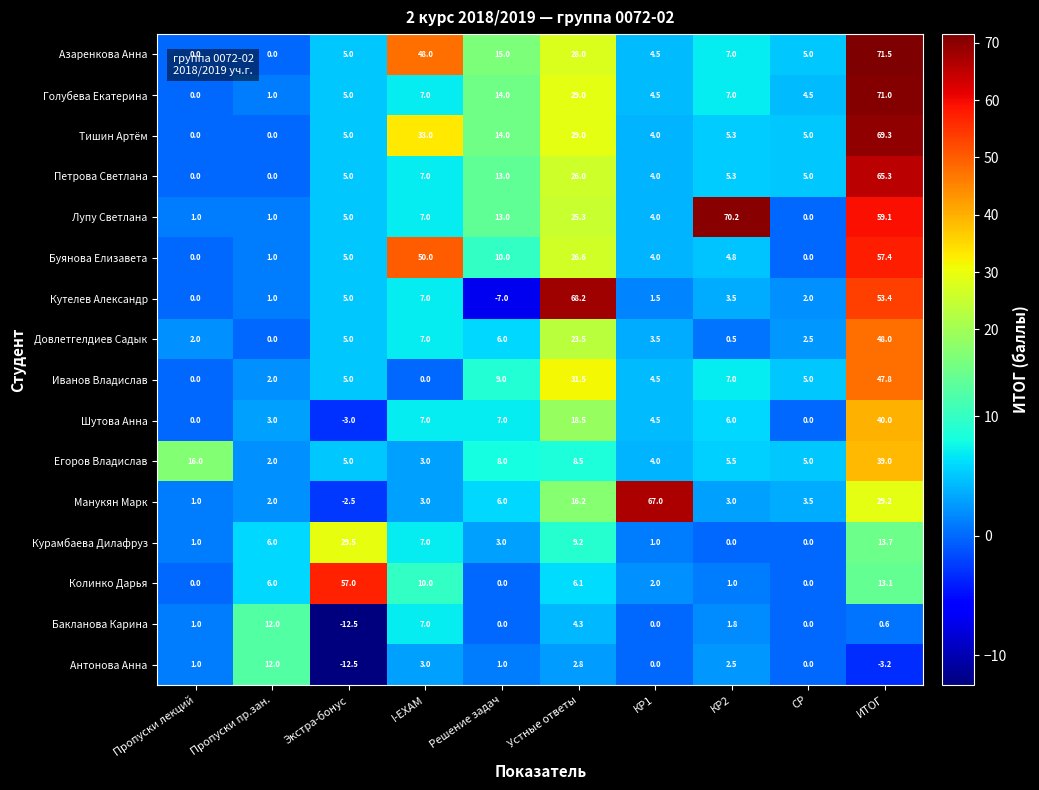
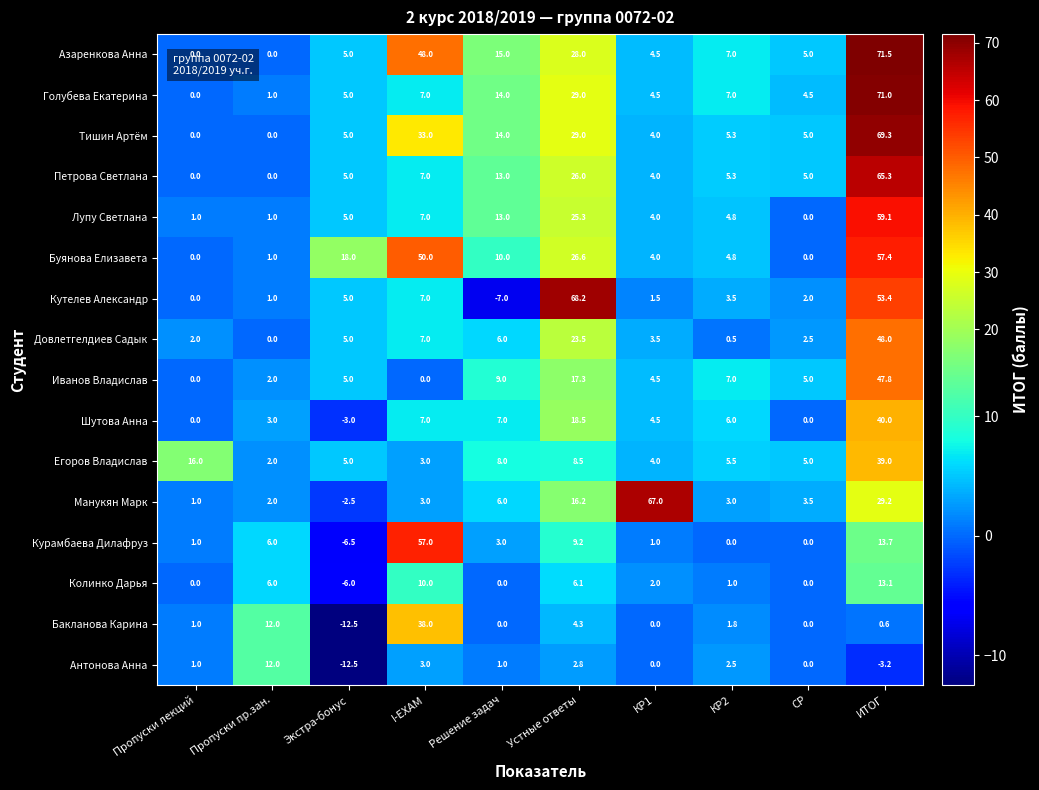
  {
    "Азаренкова Анна": {
      "Пропуски пр.зан.": 0.0,
      "Экстра-бонус": 5.0,
      "I-EXAM": 48.0,
      "Решение задач": 15.0,
      "Устные ответы": 28.0,
      "КР1": 4.5,
      "КР2": 7.0,
      "СР": 5.0,
      "ИТОГ": 71.5
    },
    "Голубева Екатерина": {
      "Пропуски лекций": 0.0,
      "Пропуски пр.зан.": 1.0,
      "Экстра-бонус": 5.0,
      "I-EXAM": 7.0,
      "Решение задач": 14.0,
      "Устные ответы": 29.0,
      "КР1": 4.5,
      "КР2": 7.0,
      "СР": 4.5,
      "ИТОГ": 71.0
    },
    "Тишин Артём": {
      "Пропуски лекций": 0.0,
      "Пропуски пр.зан.": 0.0,
      "Экстра-бонус": 5.0,
      "I-EXAM": 33.0,
      "Решение задач": 14.0,
      "Устные ответы": 29.0,
      "КР1": 4.0,
      "КР2": 5.3,
      "СР": 5.0,
      "ИТОГ": 69.3
    },
    "Петрова Светлана": {
      "Пропуски лекций": 0.0,
      "Пропуски пр.зан.": 0.0,
      "Экстра-бонус": 5.0,
      "I-EXAM": 7.0,
      "Решение задач": 13.0,
      "Устные ответы": 26.0,
      "КР1": 4.0,
      "КР2": 5.3,
      "СР": 5.0,
      "ИТОГ": 65.3
    },
    "Лупу Светлана": {
      "Пропуски лекций": 1.0,
      "Пропуски пр.зан.": 1.0,
      "Экстра-бонус": 5.0,
      "I-EXAM": 7.0,
      "Решение задач": 13.0,
      "Устные ответы": 25.3,
      "КР1": 4.0,
-     "КР2": 70.2,
+     "КР2": 4.8,
      "СР": 0.0,
      "ИТОГ": 59.1
    },
    "Буянова Елизавета": {
      "Пропуски лекций": 0.0,
      "Пропуски пр.зан.": 1.0,
-     "Экстра-бонус": 5.0,
+     "Экстра-бонус": 18.0,
      "I-EXAM": 50.0,
      "Решение задач": 10.0,
      "Устные ответы": 26.6,
      "КР1": 4.0,
      "КР2": 4.8,
      "СР": 0.0,
      "ИТОГ": 57.4
    },
    "Кутелев Александр": {
      "Пропуски лекций": 0.0,
      "Пропуски пр.зан.": 1.0,
      "Экстра-бонус": 5.0,
      "I-EXAM": 7.0,
      "Решение задач": -7.0,
      "Устные ответы": 68.2,
      "КР1": 1.5,
      "КР2": 3.5,
      "СР": 2.0,
      "ИТОГ": 53.4
    },
    "Довлетгелдиев Садык": {
      "Пропуски лекций": 2.0,
      "Пропуски пр.зан.": 0.0,
      "Экстра-бонус": 5.0,
      "I-EXAM": 7.0,
      "Решение задач": 6.0,
      "Устные ответы": 23.5,
      "КР1": 3.5,
      "КР2": 0.5,
      "СР": 2.5,
      "ИТОГ": 48.0
    },
    "Иванов Владислав": {
      "Пропуски лекций": 0.0,
      "Пропуски пр.зан.": 2.0,
      "Экстра-бонус": 5.0,
      "I-EXAM": 0.0,
      "Решение задач": 9.0,
-     "Устные ответы": 31.5,
+     "Устные ответы": 17.3,
      "КР1": 4.5,
      "КР2": 7.0,
      "СР": 5.0,
      "ИТОГ": 47.8
    },
    "Шутова Анна": {
      "Пропуски лекций": 0.0,
      "Пропуски пр.зан.": 3.0,
      "Экстра-бонус": -3.0,
      "I-EXAM": 7.0,
      "Решение задач": 7.0,
      "Устные ответы": 18.5,
      "КР1": 4.5,
      "КР2": 6.0,
      "СР": 0.0,
      "ИТОГ": 40.0
    },
    "Егоров Владислав": {
      "Пропуски лекций": 16.0,
      "Пропуски пр.зан.": 2.0,
      "Экстра-бонус": 5.0,
      "I-EXAM": 3.0,
      "Решение задач": 8.0,
      "Устные ответы": 8.5,
      "КР1": 4.0,
      "КР2": 5.5,
      "СР": 5.0,
      "ИТОГ": 39.0
    },
    "Манукян Марк": {
      "Пропуски лекций": 1.0,
      "Пропуски пр.зан.": 2.0,
      "Экстра-бонус": -2.5,
      "I-EXAM": 3.0,
      "Решение задач": 6.0,
      "Устные ответы": 16.2,
      "КР1": 67.0,
      "КР2": 3.0,
      "СР": 3.5,
      "ИТОГ": 29.2
    },
    "Курамбаева Дилафруз": {
      "Пропуски лекций": 1.0,
      "Пропуски пр.зан.": 6.0,
-     "Экстра-бонус": 29.5,
-     "I-EXAM": 7.0,
+     "Экстра-бонус": -6.5,
+     "I-EXAM": 57.0,
      "Решение задач": 3.0,
      "Устные ответы": 9.2,
      "КР1": 1.0,
      "КР2": 0.0,
      "СР": 0.0,
      "ИТОГ": 13.7
    },
    "Колинко Дарья": {
      "Пропуски лекций": 0.0,
      "Пропуски пр.зан.": 6.0,
-     "Экстра-бонус": 57.0,
+     "Экстра-бонус": -6.0,
      "I-EXAM": 10.0,
      "Решение задач": 0.0,
      "Устные ответы": 6.1,
      "КР1": 2.0,
      "КР2": 1.0,
      "СР": 0.0,
      "ИТОГ": 13.1
    },
    "Бакланова Карина": {
      "Пропуски лекций": 1.0,
      "Пропуски пр.зан.": 12.0,
      "Экстра-бонус": -12.5,
-     "I-EXAM": 7.0,
+     "I-EXAM": 38.0,
      "Решение задач": 0.0,
      "Устные ответы": 4.3,
      "КР1": 0.0,
      "КР2": 1.8,
      "СР": 0.0,
      "ИТОГ": 0.6
    },
    "Антонова Анна": {
      "Пропуски лекций": 1.0,
      "Пропуски пр.зан.": 12.0,
      "Экстра-бонус": -12.5,
      "I-EXAM": 3.0,
      "Решение задач": 1.0,
      "Устные ответы": 2.8,
      "КР1": 0.0,
      "КР2": 2.5,
      "СР": 0.0,
      "ИТОГ": -3.2
    }
  }
